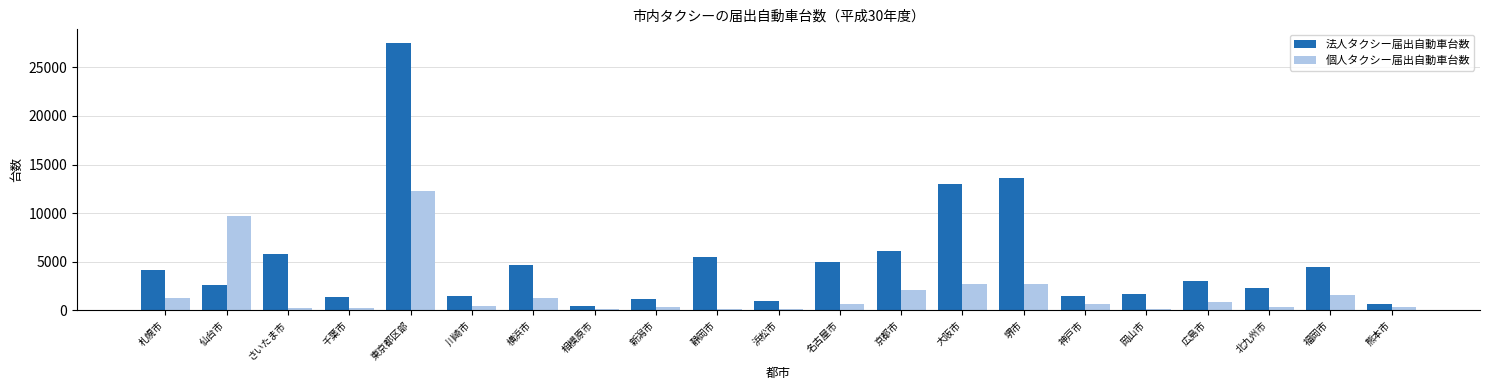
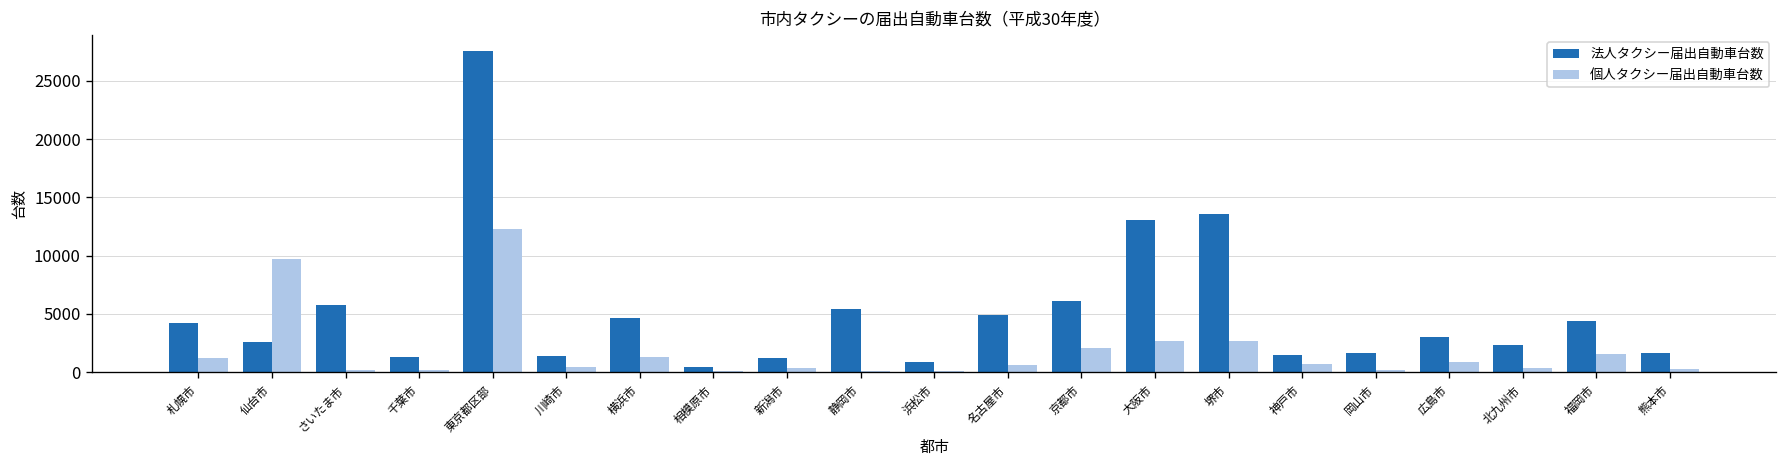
  {
    "法人タクシー届出自動車台数": {
      "札幌市": 4000,
      "仙台市": 3000,
      "さいたま市": 6000,
      "千葉市": 1000,
      "東京都区部": 28000,
      "川崎市": 1000,
      "横浜市": 5000,
      "相模原市": 0,
      "新潟市": 1000,
      "静岡市": 5000,
      "浜松市": 1000,
      "名古屋市": 5000,
      "京都市": 6000,
      "大阪市": 13000,
      "堺市": 14000,
      "神戸市": 1000,
      "岡山市": 2000,
      "広島市": 3000,
      "北九州市": 2000,
      "福岡市": 4000,
-     "熊本市": 1000
+     "熊本市": 2000
    },
    "個人タクシー届出自動車台数": {
      "札幌市": 1000,
      "仙台市": 10000,
      "東京都区部": 12000,
      "川崎市": 0,
      "横浜市": 1000,
      "新潟市": 0,
      "名古屋市": 1000,
      "京都市": 2000,
      "大阪市": 3000,
      "堺市": 3000,
      "神戸市": 1000,
      "広島市": 1000,
      "北九州市": 0,
      "福岡市": 2000,
      "熊本市": 0
    }
  }
